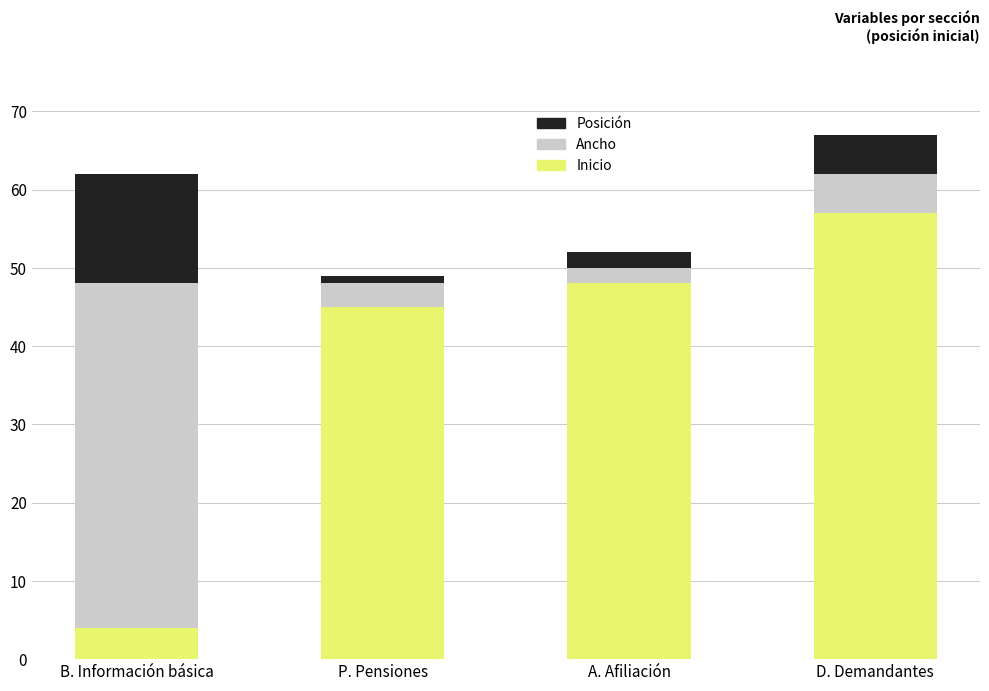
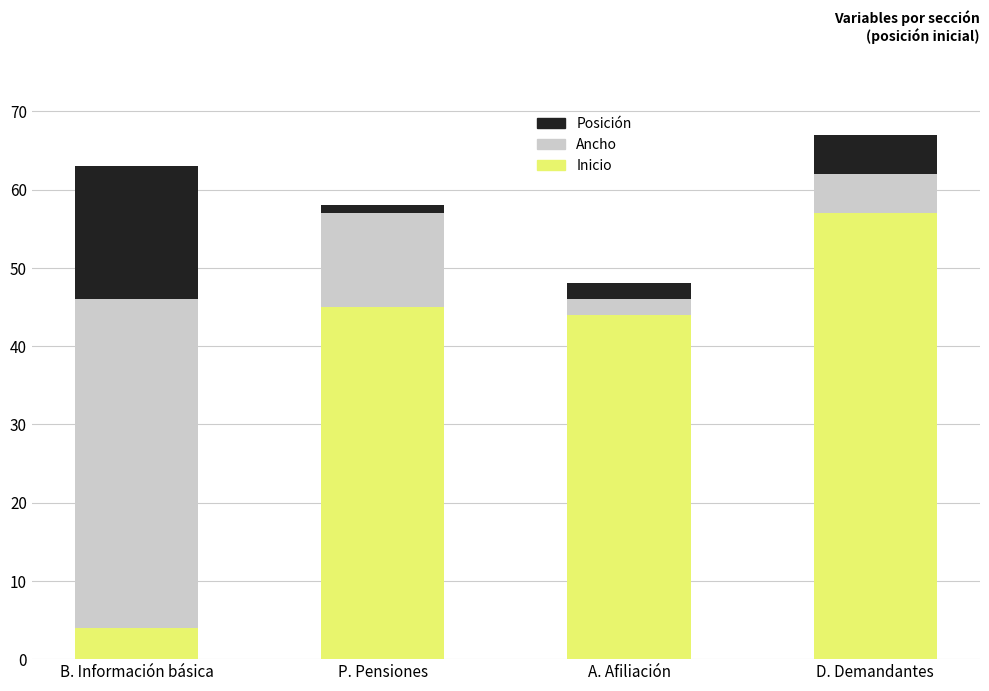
  {
    "Inicio": {
      "B. Información básica": 4,
      "P. Pensiones": 45,
-     "A. Afiliación": 48,
+     "A. Afiliación": 44,
      "D. Demandantes": 57
    },
    "Ancho": {
-     "B. Información básica": 44,
-     "P. Pensiones": 3,
+     "B. Información básica": 42,
+     "P. Pensiones": 12,
      "A. Afiliación": 2,
      "D. Demandantes": 5
    },
    "Posición": {
-     "B. Información básica": 14,
+     "B. Información básica": 17,
      "P. Pensiones": 1,
      "A. Afiliación": 2,
      "D. Demandantes": 5
    }
  }
